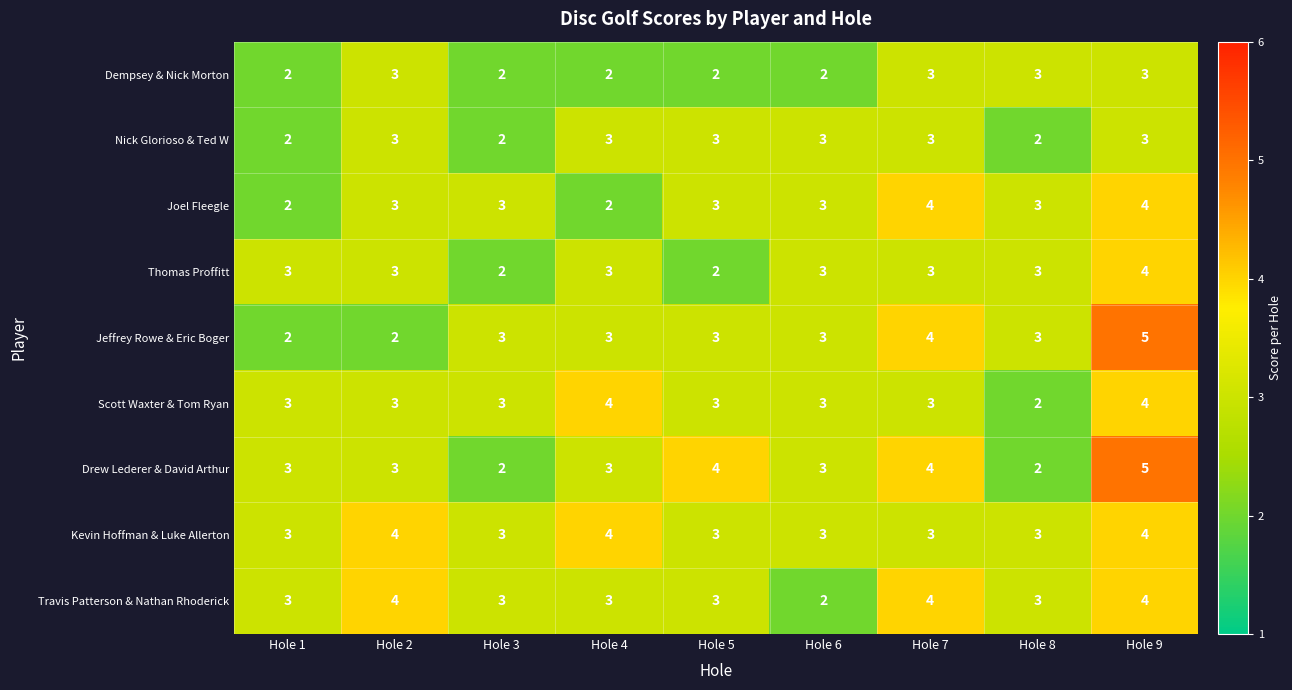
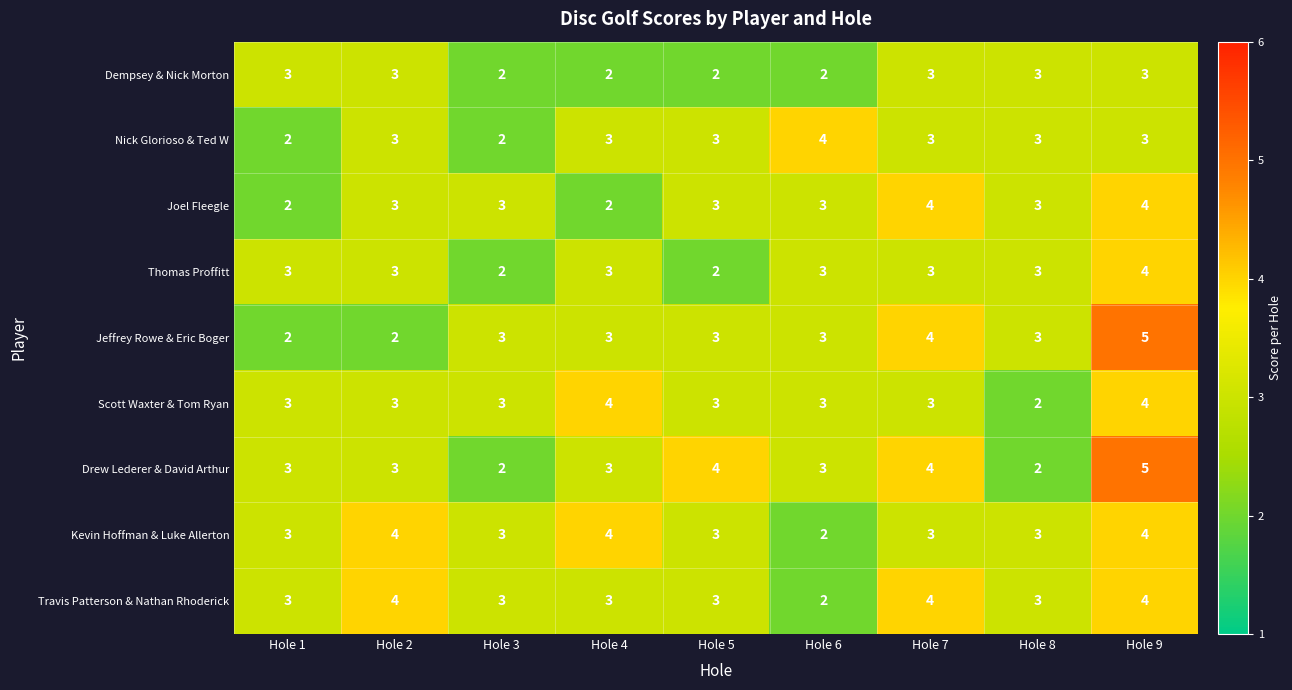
  {
    "Dempsey & Nick Morton": {
-     "Hole 1": 2,
+     "Hole 1": 3,
      "Hole 2": 3,
      "Hole 3": 2,
      "Hole 4": 2,
      "Hole 5": 2,
      "Hole 6": 2,
      "Hole 7": 3,
      "Hole 8": 3,
      "Hole 9": 3
    },
    "Nick Glorioso & Ted W": {
      "Hole 1": 2,
      "Hole 2": 3,
      "Hole 3": 2,
      "Hole 4": 3,
      "Hole 5": 3,
-     "Hole 6": 3,
+     "Hole 6": 4,
      "Hole 7": 3,
-     "Hole 8": 2,
+     "Hole 8": 3,
      "Hole 9": 3
    },
    "Joel Fleegle": {
      "Hole 1": 2,
      "Hole 2": 3,
      "Hole 3": 3,
      "Hole 4": 2,
      "Hole 5": 3,
      "Hole 6": 3,
      "Hole 7": 4,
      "Hole 8": 3,
      "Hole 9": 4
    },
    "Thomas Proffitt": {
      "Hole 1": 3,
      "Hole 2": 3,
      "Hole 3": 2,
      "Hole 4": 3,
      "Hole 5": 2,
      "Hole 6": 3,
      "Hole 7": 3,
      "Hole 8": 3,
      "Hole 9": 4
    },
    "Jeffrey Rowe & Eric Boger": {
      "Hole 1": 2,
      "Hole 2": 2,
      "Hole 3": 3,
      "Hole 4": 3,
      "Hole 5": 3,
      "Hole 6": 3,
      "Hole 7": 4,
      "Hole 8": 3,
      "Hole 9": 5
    },
    "Scott Waxter & Tom Ryan": {
      "Hole 1": 3,
      "Hole 2": 3,
      "Hole 3": 3,
      "Hole 4": 4,
      "Hole 5": 3,
      "Hole 6": 3,
      "Hole 7": 3,
      "Hole 8": 2,
      "Hole 9": 4
    },
    "Drew Lederer & David Arthur": {
      "Hole 1": 3,
      "Hole 2": 3,
      "Hole 3": 2,
      "Hole 4": 3,
      "Hole 5": 4,
      "Hole 6": 3,
      "Hole 7": 4,
      "Hole 8": 2,
      "Hole 9": 5
    },
    "Kevin Hoffman & Luke Allerton": {
      "Hole 1": 3,
      "Hole 2": 4,
      "Hole 3": 3,
      "Hole 4": 4,
      "Hole 5": 3,
-     "Hole 6": 3,
+     "Hole 6": 2,
      "Hole 7": 3,
      "Hole 8": 3,
      "Hole 9": 4
    },
    "Travis Patterson & Nathan Rhoderick": {
      "Hole 1": 3,
      "Hole 2": 4,
      "Hole 3": 3,
      "Hole 4": 3,
      "Hole 5": 3,
      "Hole 6": 2,
      "Hole 7": 4,
      "Hole 8": 3,
      "Hole 9": 4
    }
  }
